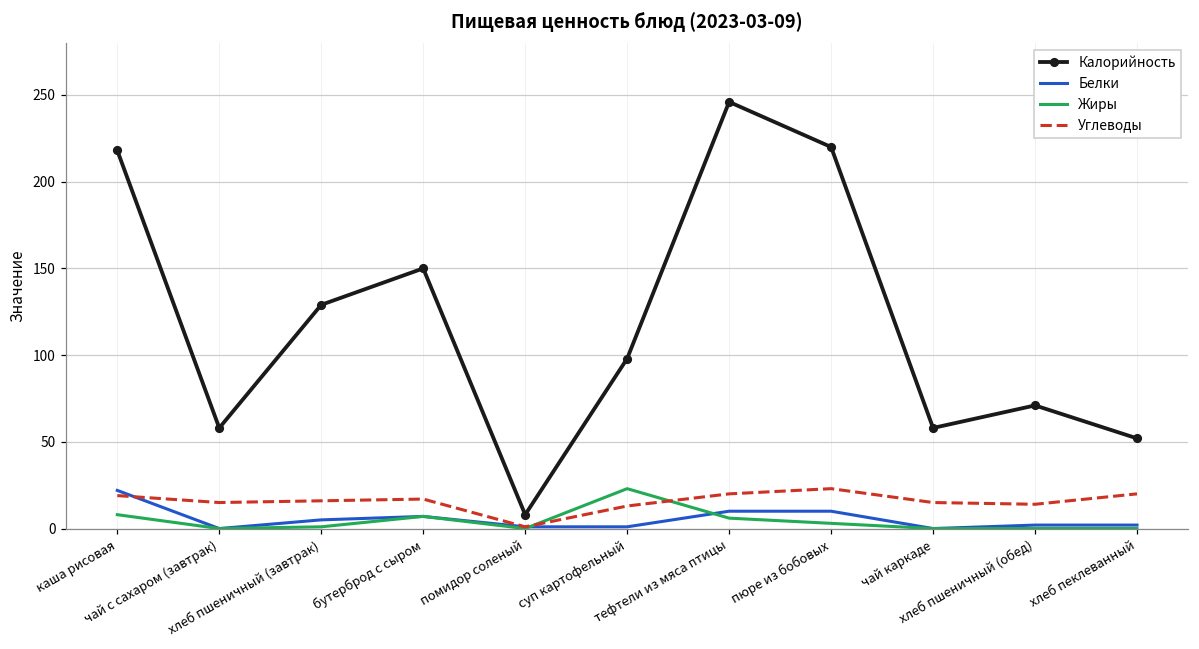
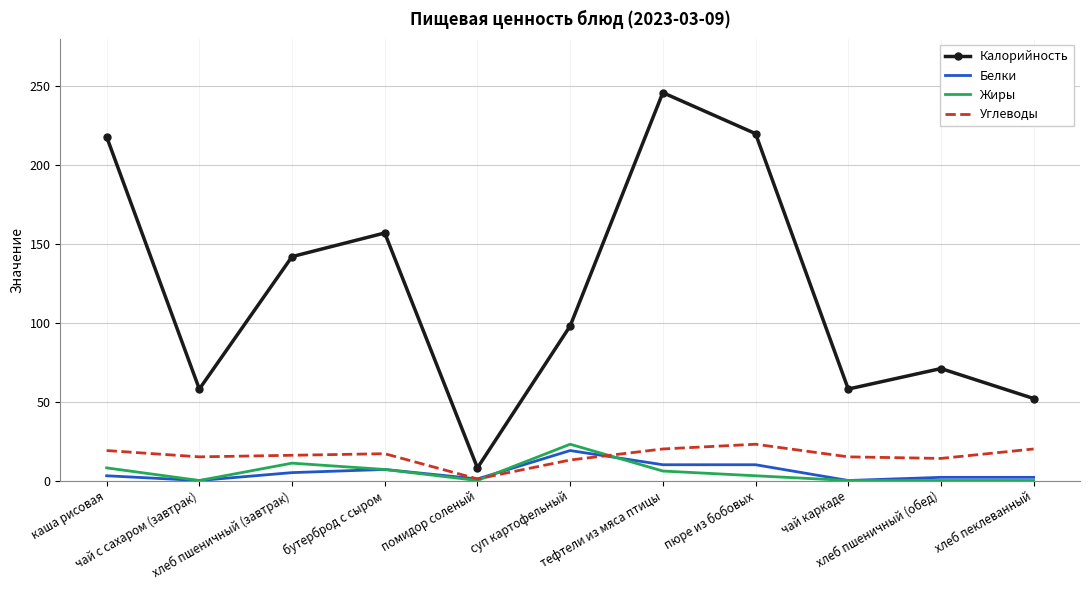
  {
    "Калорийность": {
      "каша рисовая": 218,
      "чай с сахаром (завтрак)": 58,
-     "хлеб пшеничный (завтрак)": 129,
-     "бутерброд с сыром": 150,
+     "хлеб пшеничный (завтрак)": 142,
+     "бутерброд с сыром": 157,
      "помидор соленый": 8,
      "суп картофельный": 98,
      "тефтели из мяса птицы": 246,
      "пюре из бобовых": 220,
      "чай каркаде": 58,
      "хлеб пшеничный (обед)": 71,
      "хлеб пеклеванный": 52
    },
    "Белки": {
-     "каша рисовая": 22,
+     "каша рисовая": 3,
      "хлеб пшеничный (завтрак)": 5,
-     "суп картофельный": 1,
+     "суп картофельный": 19,
      "тефтели из мяса птицы": 10,
      "пюре из бобовых": 10,
      "хлеб пшеничный (обед)": 2,
      "хлеб пеклеванный": 2
    },
    "Жиры": {
      "каша рисовая": 8,
-     "хлеб пшеничный (завтрак)": 1,
+     "хлеб пшеничный (завтрак)": 11,
      "суп картофельный": 23,
      "тефтели из мяса птицы": 6,
      "пюре из бобовых": 3,
      "хлеб пшеничный (обед)": 0,
      "хлеб пеклеванный": 0
    },
    "Углеводы": {
      "каша рисовая": 19,
      "чай с сахаром (завтрак)": 15,
      "хлеб пшеничный (завтрак)": 16,
      "бутерброд с сыром": 17,
      "суп картофельный": 13,
      "тефтели из мяса птицы": 20,
      "пюре из бобовых": 23,
      "чай каркаде": 15,
      "хлеб пшеничный (обед)": 14,
      "хлеб пеклеванный": 20
    }
  }
